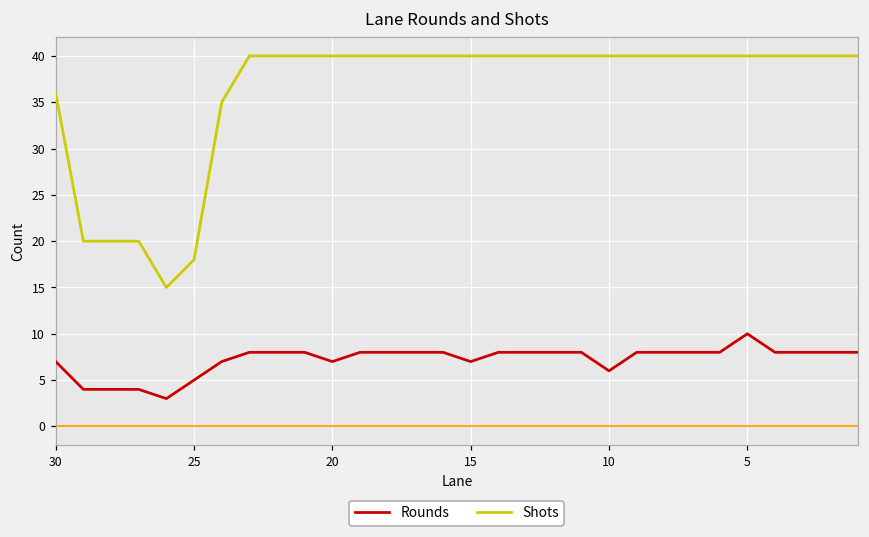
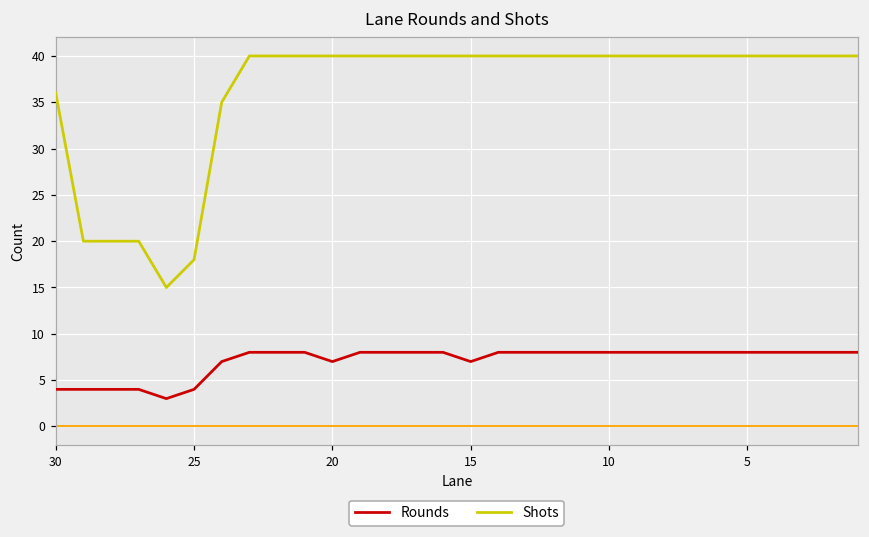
  {
    "Rounds": {
-     "30": 7,
-     "25": 5,
+     "30": 4,
+     "25": 4,
      "20": 7,
      "15": 7,
-     "10": 6,
-     "5": 10
+     "10": 8,
+     "5": 8
    },
    "Shots": {
      "30": 36,
      "25": 18,
      "20": 40,
      "15": 40,
      "10": 40,
      "5": 40
    }
  }
